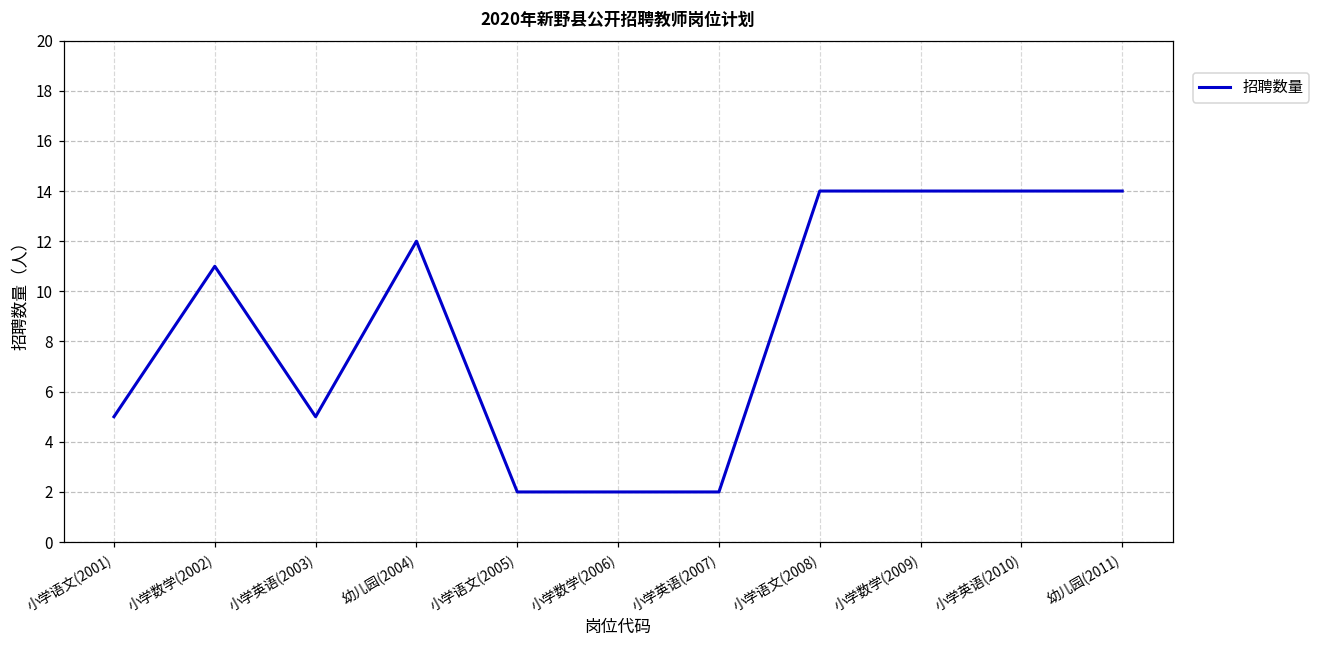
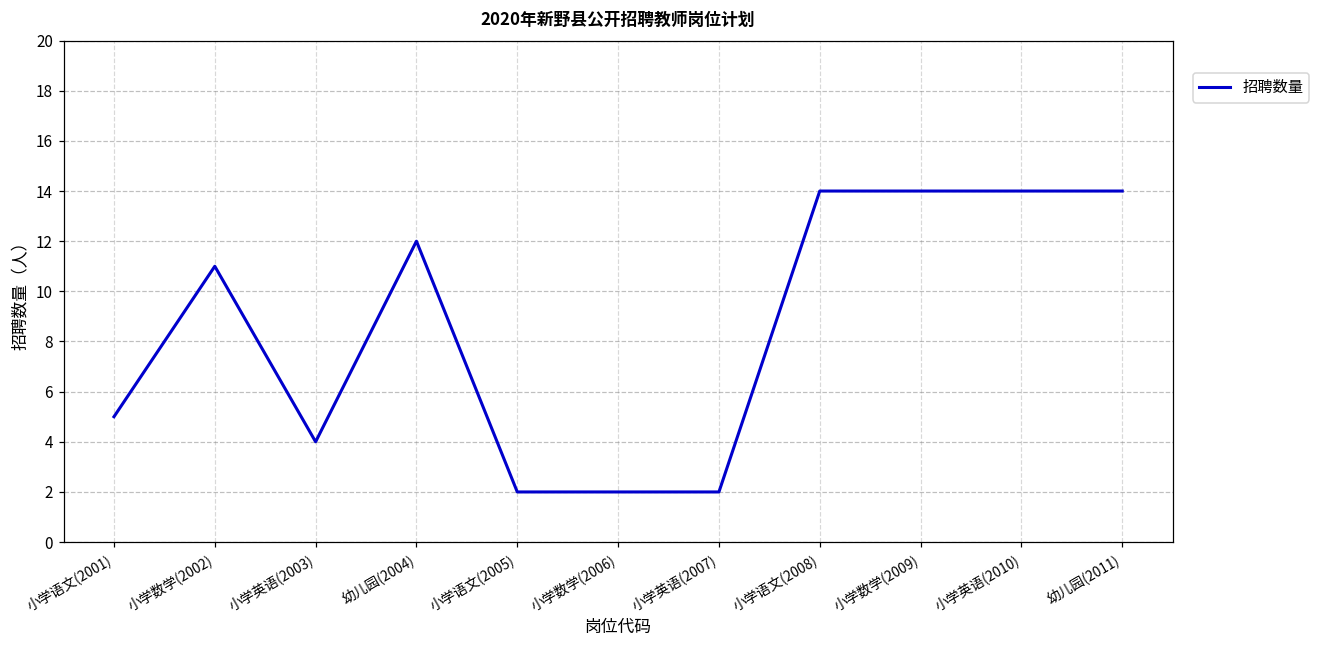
  {
    "小学语文(2001)": 5,
    "小学数学(2002)": 11,
-   "小学英语(2003)": 5,
+   "小学英语(2003)": 4,
    "幼儿园(2004)": 12,
    "小学语文(2005)": 2,
    "小学数学(2006)": 2,
    "小学英语(2007)": 2,
    "小学语文(2008)": 14,
    "小学数学(2009)": 14,
    "小学英语(2010)": 14,
    "幼儿园(2011)": 14
  }
